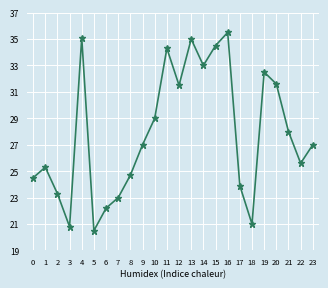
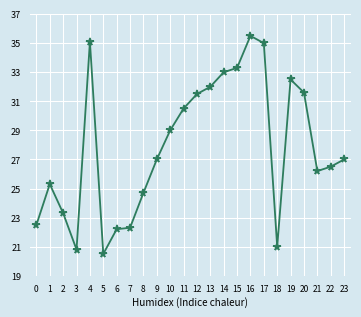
  {
-   "0": 24.5,
+   "0": 22.5,
    "1": 25.3,
    "2": 23.3,
    "3": 20.8,
    "4": 35.1,
    "5": 20.5,
    "6": 22.2,
-   "7": 23.0,
+   "7": 22.3,
    "8": 24.7,
    "9": 27.0,
    "10": 29.0,
-   "11": 34.3,
+   "11": 30.5,
    "12": 31.5,
-   "13": 35,
+   "13": 32,
    "14": 33.0,
-   "15": 34.5,
+   "15": 33.3,
    "16": 35.5,
-   "17": 23.9,
+   "17": 35.0,
    "18": 21.0,
    "19": 32.5,
    "20": 31.6,
-   "21": 28.0,
-   "22": 25.6,
+   "21": 26.2,
+   "22": 26.5,
    "23": 27.0
  }
